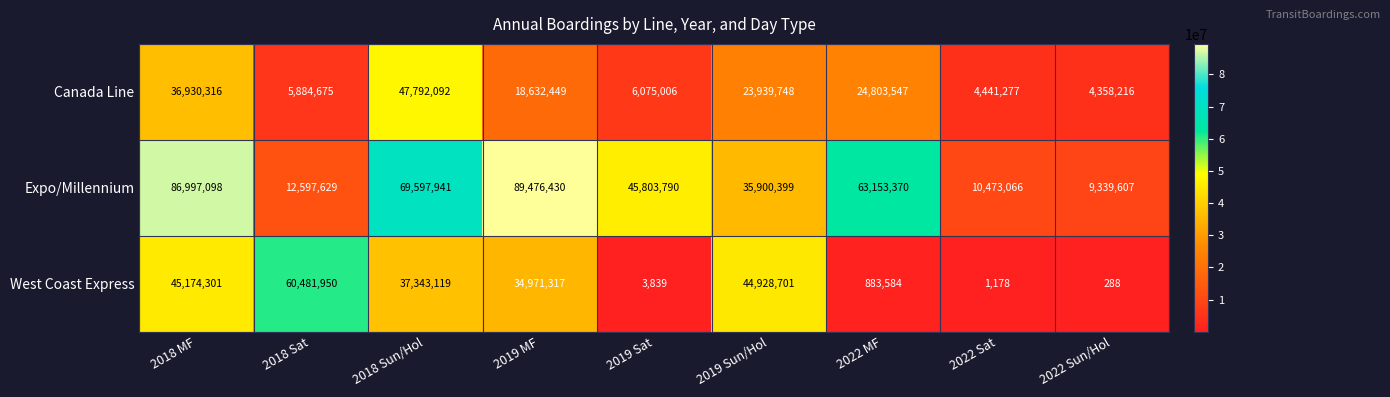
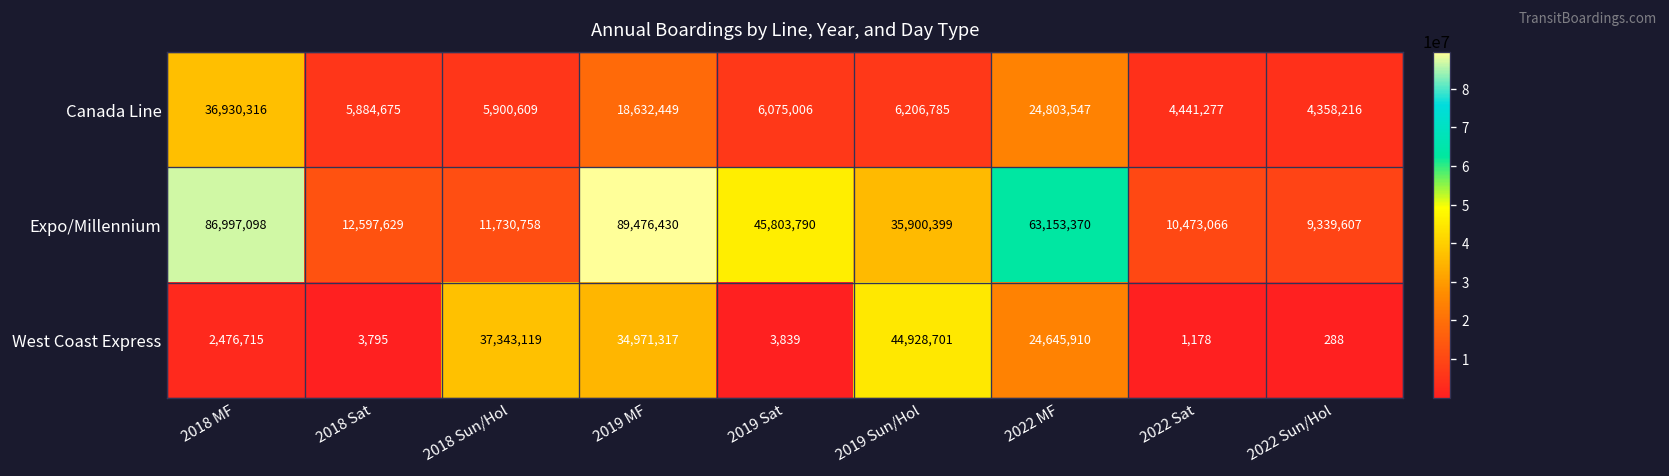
  {
    "Canada Line": {
      "2018 MF": "36,930,316",
      "2018 Sat": "5,884,675",
-     "2018 Sun/Hol": "47,792,092",
+     "2018 Sun/Hol": "5,900,609",
      "2019 MF": "18,632,449",
      "2019 Sat": "6,075,006",
-     "2019 Sun/Hol": "23,939,748",
+     "2019 Sun/Hol": "6,206,785",
      "2022 MF": "24,803,547",
      "2022 Sat": "4,441,277",
      "2022 Sun/Hol": "4,358,216"
    },
    "Expo/Millennium": {
      "2018 MF": "86,997,098",
      "2018 Sat": "12,597,629",
-     "2018 Sun/Hol": "69,597,941",
+     "2018 Sun/Hol": "11,730,758",
      "2019 MF": "89,476,430",
      "2019 Sat": "45,803,790",
      "2019 Sun/Hol": "35,900,399",
      "2022 MF": "63,153,370",
      "2022 Sat": "10,473,066",
      "2022 Sun/Hol": "9,339,607"
    },
    "West Coast Express": {
-     "2018 MF": "45,174,301",
-     "2018 Sat": "60,481,950",
+     "2018 MF": "2,476,715",
+     "2018 Sat": "3,795",
      "2018 Sun/Hol": "37,343,119",
      "2019 MF": "34,971,317",
      "2019 Sat": "3,839",
      "2019 Sun/Hol": "44,928,701",
-     "2022 MF": "883,584",
+     "2022 MF": "24,645,910",
      "2022 Sat": "1,178",
      "2022 Sun/Hol": "288"
    }
  }
